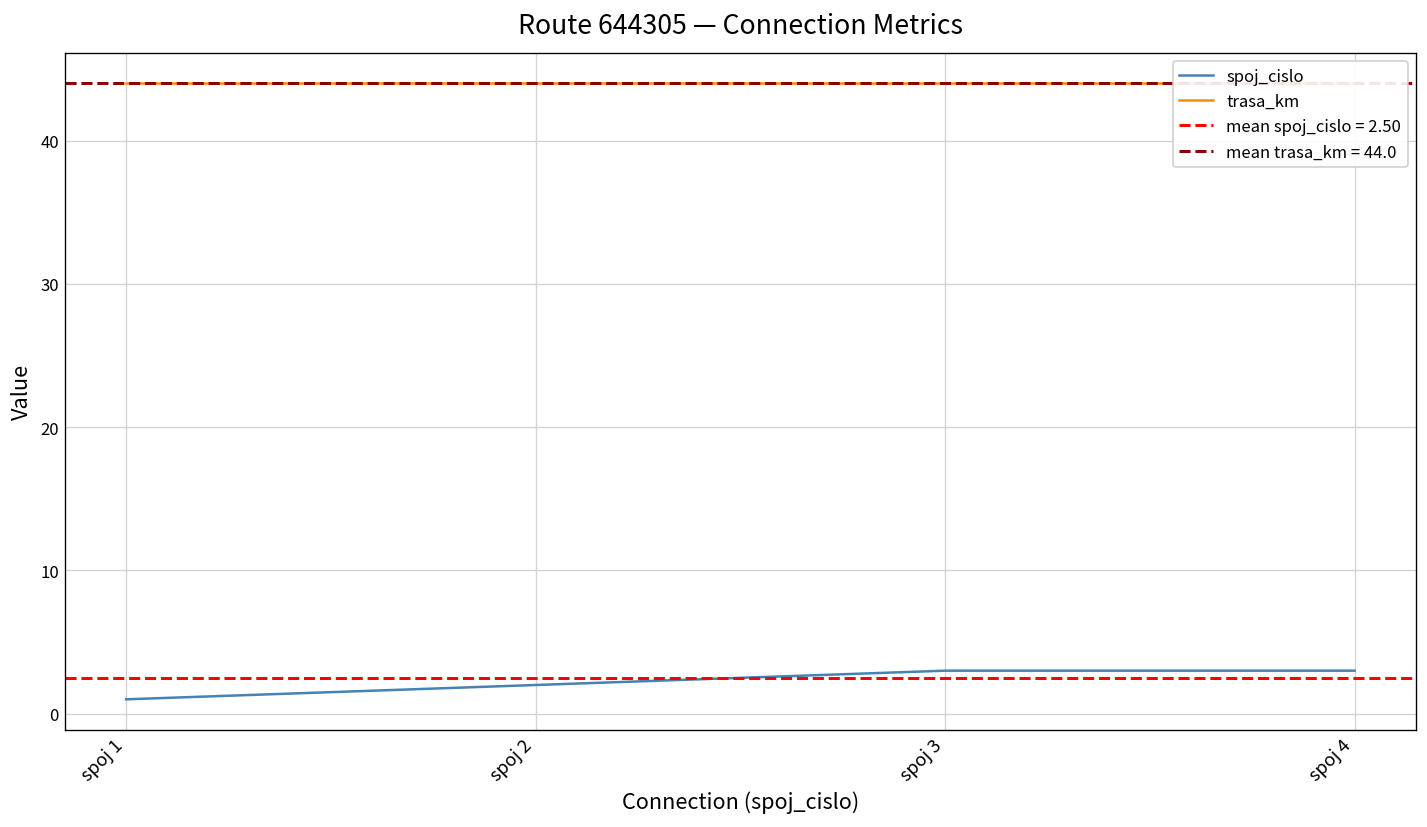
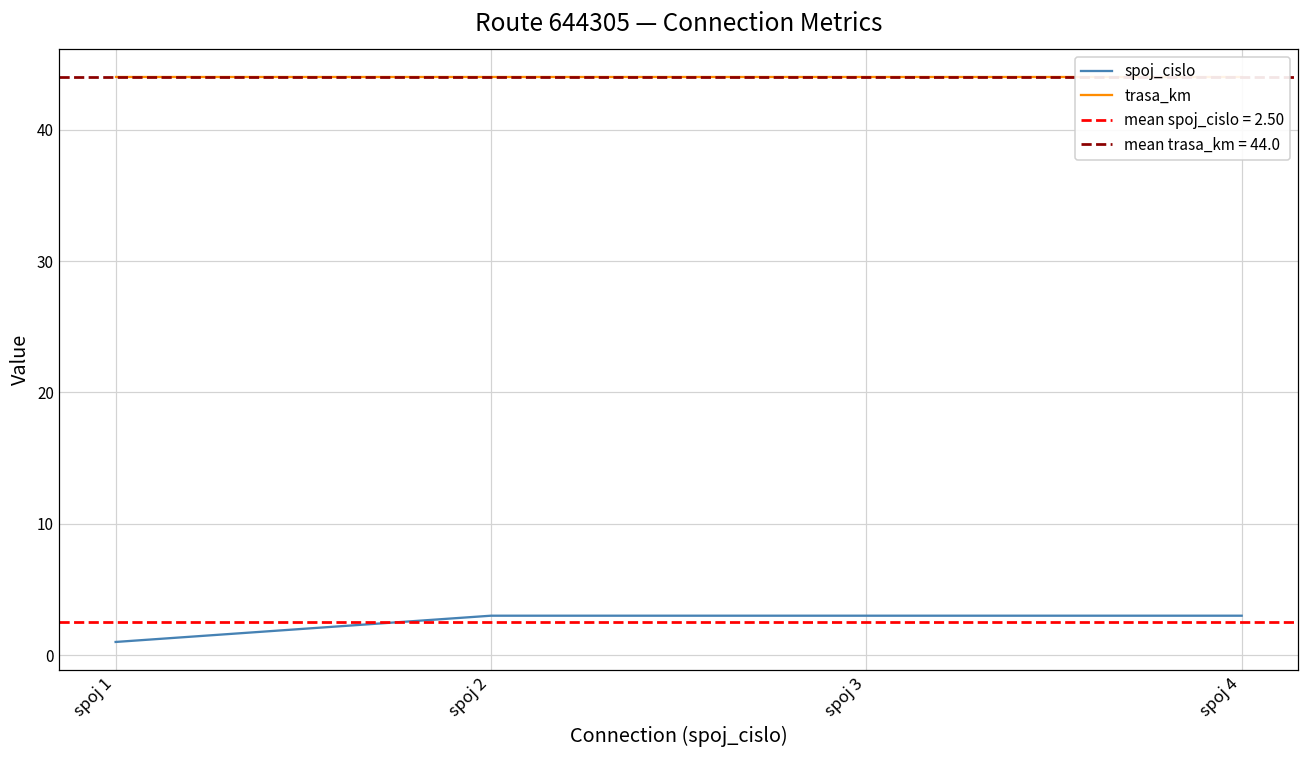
  {
    "spoj_cislo": {
      "spoj 1": 1,
-     "spoj 2": 2,
+     "spoj 2": 3,
      "spoj 3": 3,
      "spoj 4": 3
    },
    "trasa_km": {
      "spoj 1": 44,
      "spoj 2": 44,
      "spoj 3": 44
    }
  }
